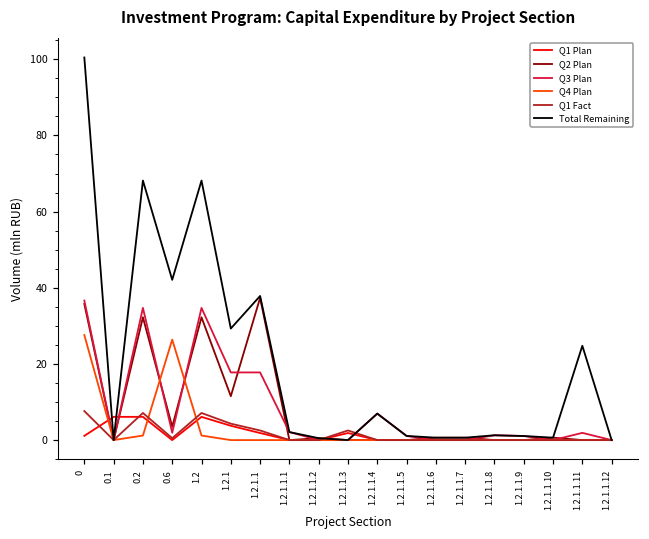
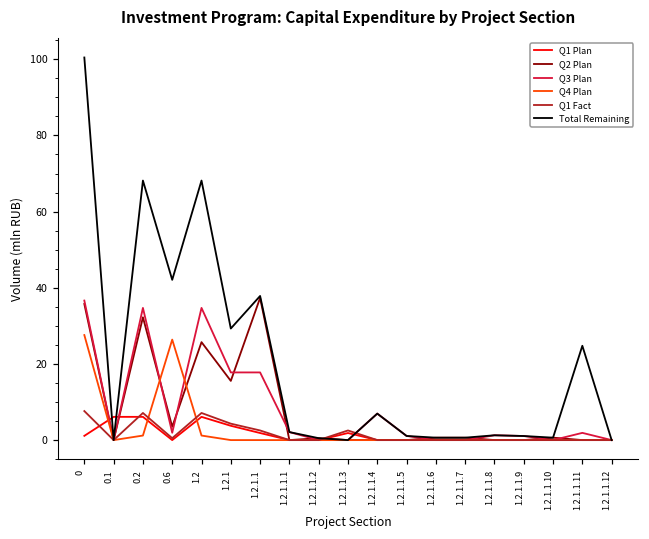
  {
    "Q1 Plan": {
      "0": 1,
      "0.1": 6,
      "0.2": 6,
      "1.2": 6
    },
    "Q2 Plan": {
      "0": 36,
      "0.2": 32,
      "0.6": 4,
-     "1.2": 32,
-     "1.2.1": 12
+     "1.2": 26,
+     "1.2.1": 16
    },
    "Q4 Plan": {
      "0": 28,
      "0.2": 1,
      "0.6": 26,
      "1.2": 1,
      "1.2.1": 0,
      "1.2.1.1": 0
    },
    "Total Remaining": {
      "0": 100,
      "0.2": 68,
      "0.6": 42,
      "1.2": 68,
      "1.2.1": 29,
      "1.2.1.1.11": 25
    }
  }
